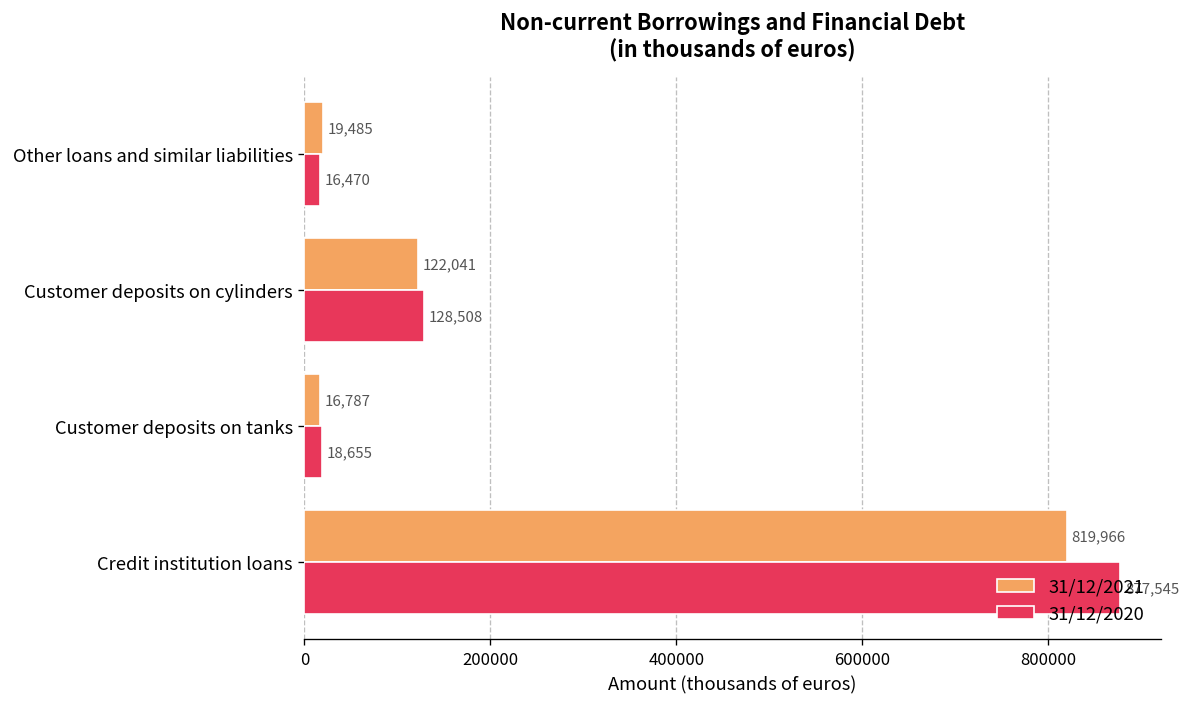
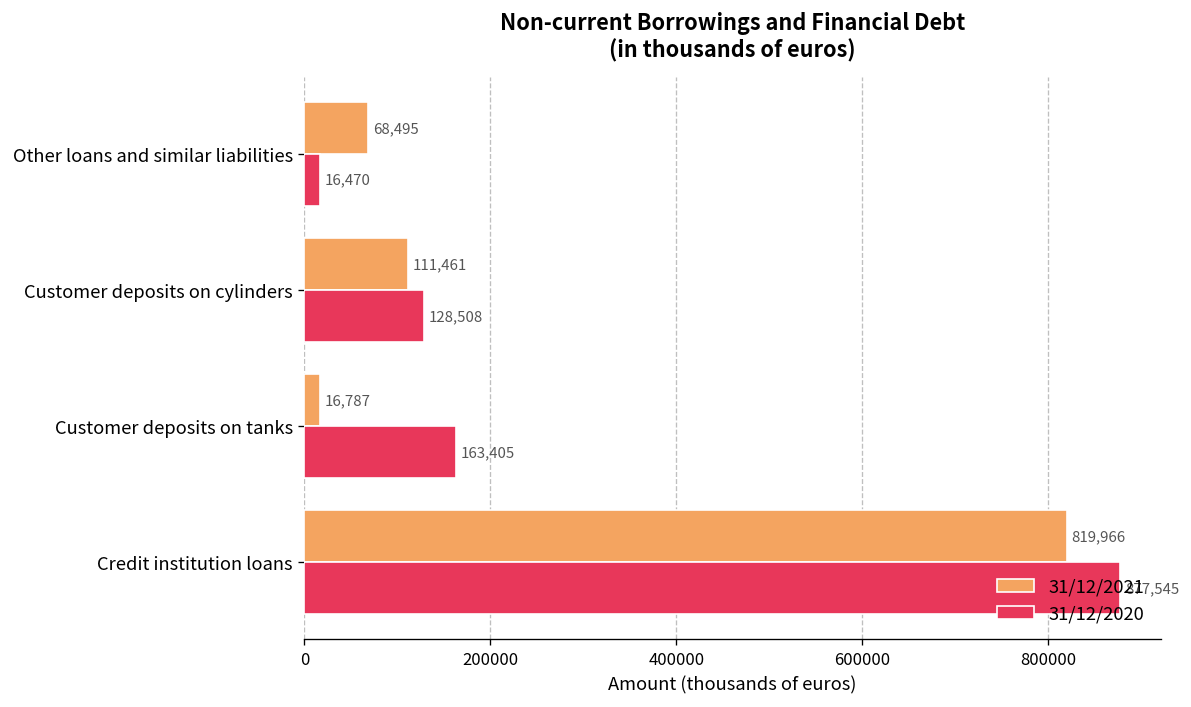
  {
    "31/12/2021": {
-     "Other loans and similar liabilities": "19,485",
-     "Customer deposits on cylinders": "122,041",
+     "Other loans and similar liabilities": "68,495",
+     "Customer deposits on cylinders": "111,461",
      "Customer deposits on tanks": "16,787",
      "Credit institution loans": "819,966"
    },
    "31/12/2020": {
      "Other loans and similar liabilities": "16,470",
      "Customer deposits on cylinders": "128,508",
-     "Customer deposits on tanks": "18,655",
+     "Customer deposits on tanks": "163,405",
      "Credit institution loans": "877,545"
    }
  }
